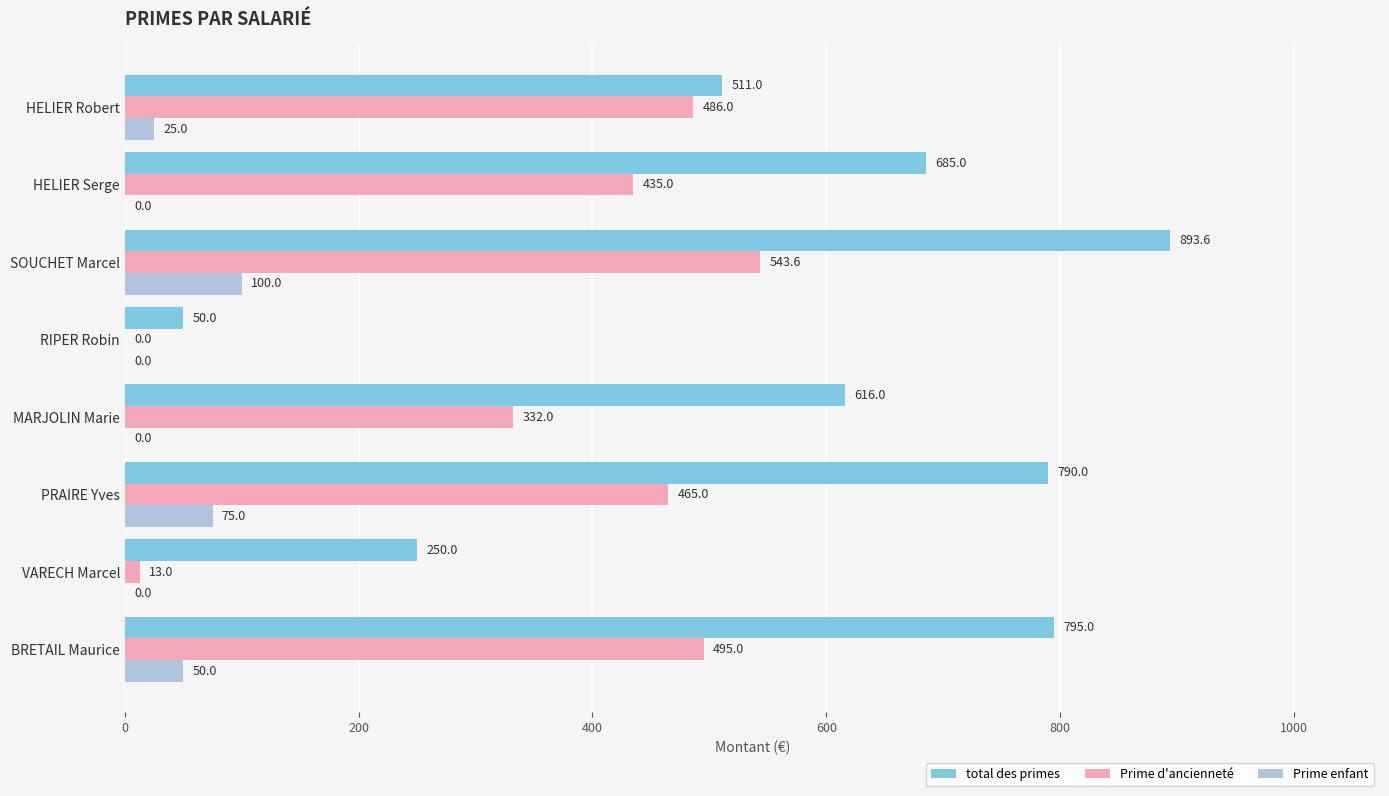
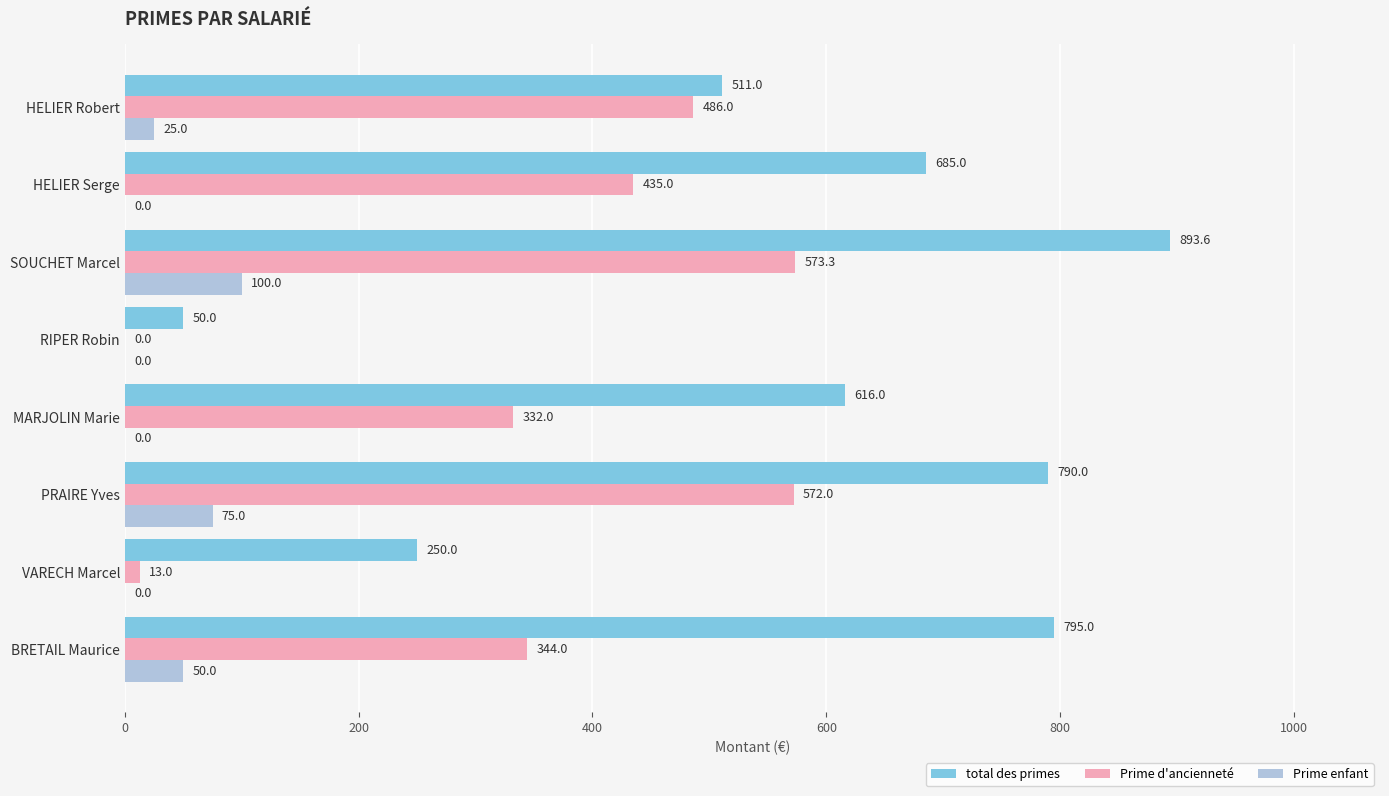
  {
    "Prime d'ancienneté": {
      "HELIER Robert": 486.0,
      "HELIER Serge": 435.0,
-     "SOUCHET Marcel": 543.6,
+     "SOUCHET Marcel": 573.3,
      "RIPER Robin": 0.0,
      "MARJOLIN Marie": 332.0,
-     "PRAIRE Yves": 465.0,
+     "PRAIRE Yves": 572.0,
      "VARECH Marcel": 13.0,
-     "BRETAIL Maurice": 495.0
+     "BRETAIL Maurice": 344.0
    }
  }
